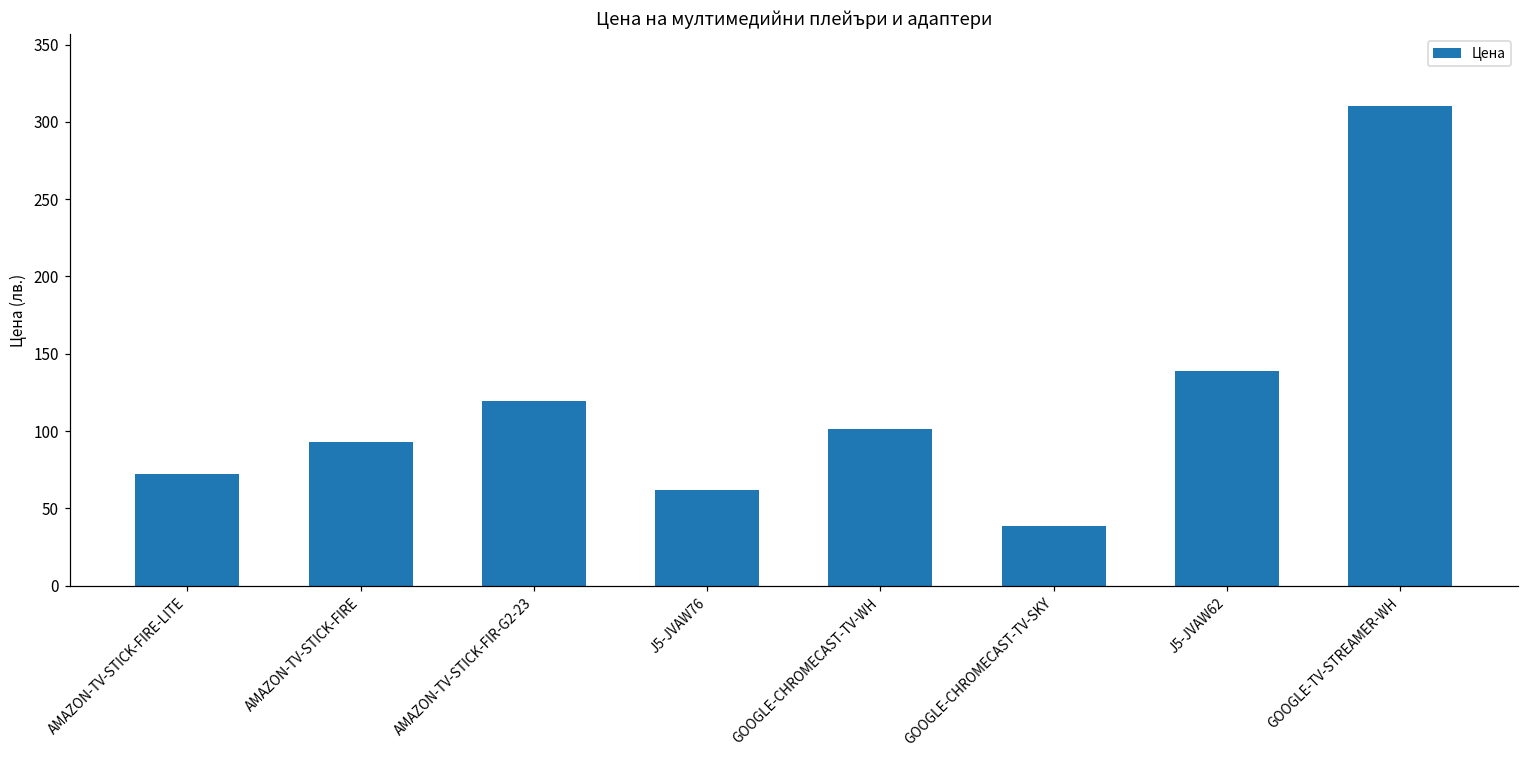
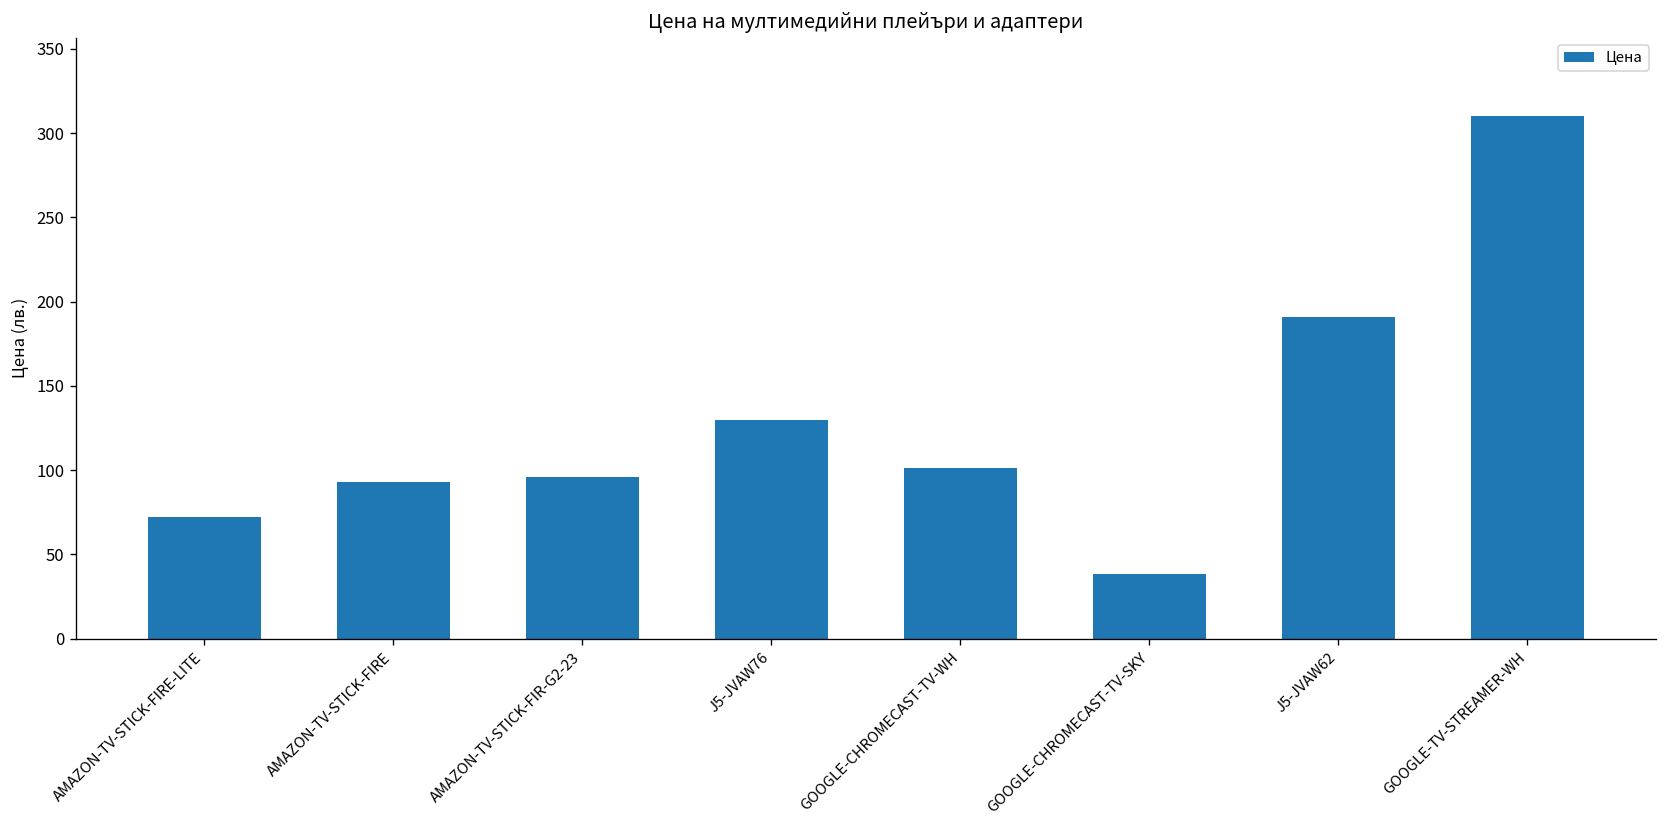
  {
    "AMAZON-TV-STICK-FIRE-LITE": 72,
    "AMAZON-TV-STICK-FIRE": 93,
-   "AMAZON-TV-STICK-FIR-G2-23": 119,
-   "J5-JVAW76": 62,
+   "AMAZON-TV-STICK-FIR-G2-23": 96,
+   "J5-JVAW76": 130,
    "GOOGLE-CHROMECAST-TV-WH": 101,
    "GOOGLE-CHROMECAST-TV-SKY": 38,
-   "J5-JVAW62": 139,
+   "J5-JVAW62": 191,
    "GOOGLE-TV-STREAMER-WH": 310
  }
